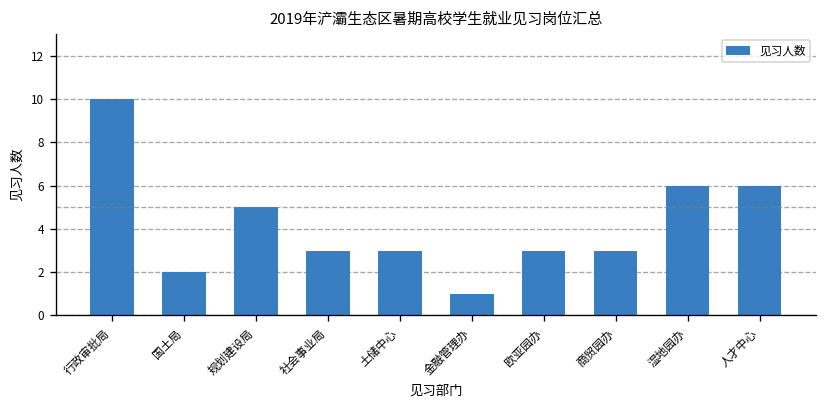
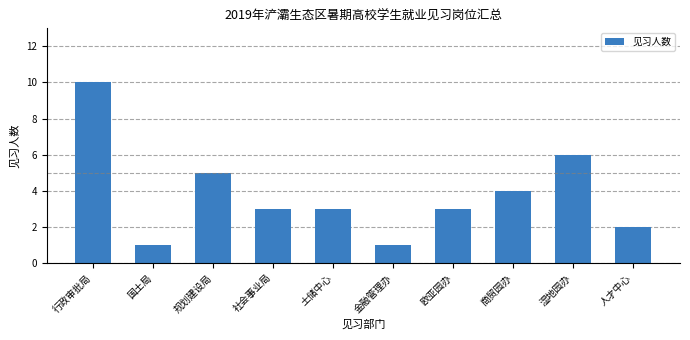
  {
    "行政审批局": 10,
-   "国土局": 2,
+   "国土局": 1,
    "规划建设局": 5,
    "社会事业局": 3,
    "土储中心": 3,
    "金融管理办": 1,
    "欧亚园办": 3,
-   "商贸园办": 3,
+   "商贸园办": 4,
    "湿地园办": 6,
-   "人才中心": 6
+   "人才中心": 2
  }
